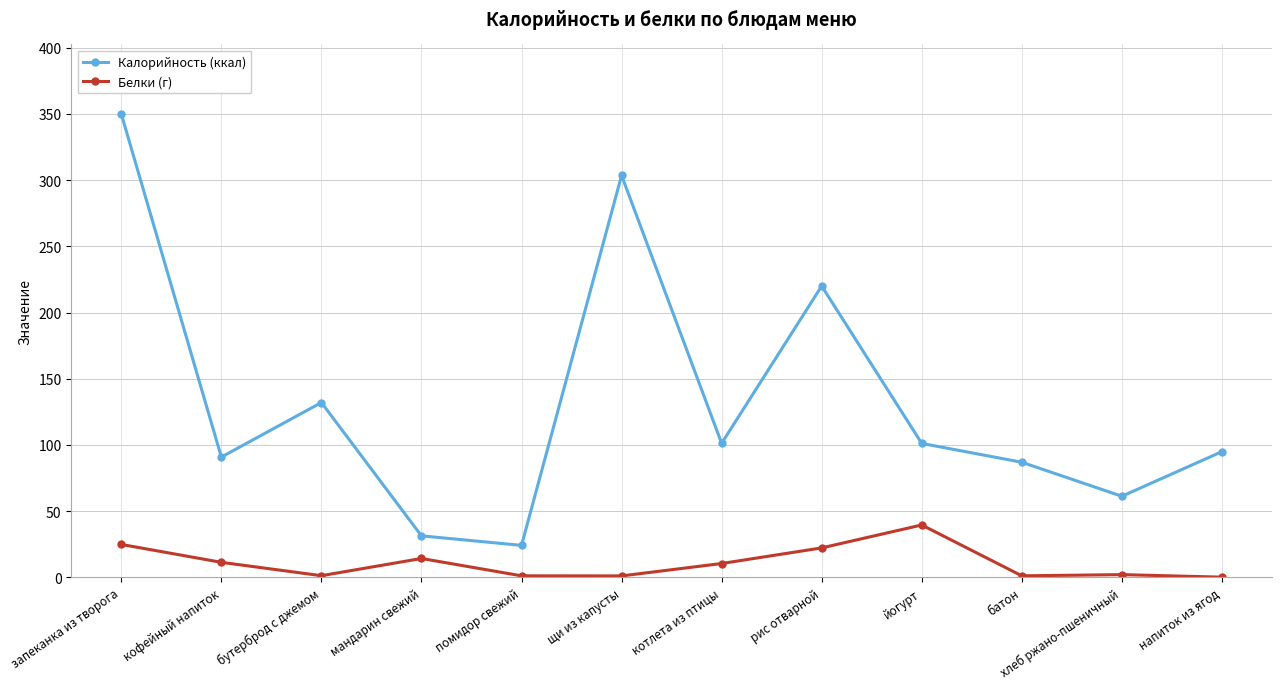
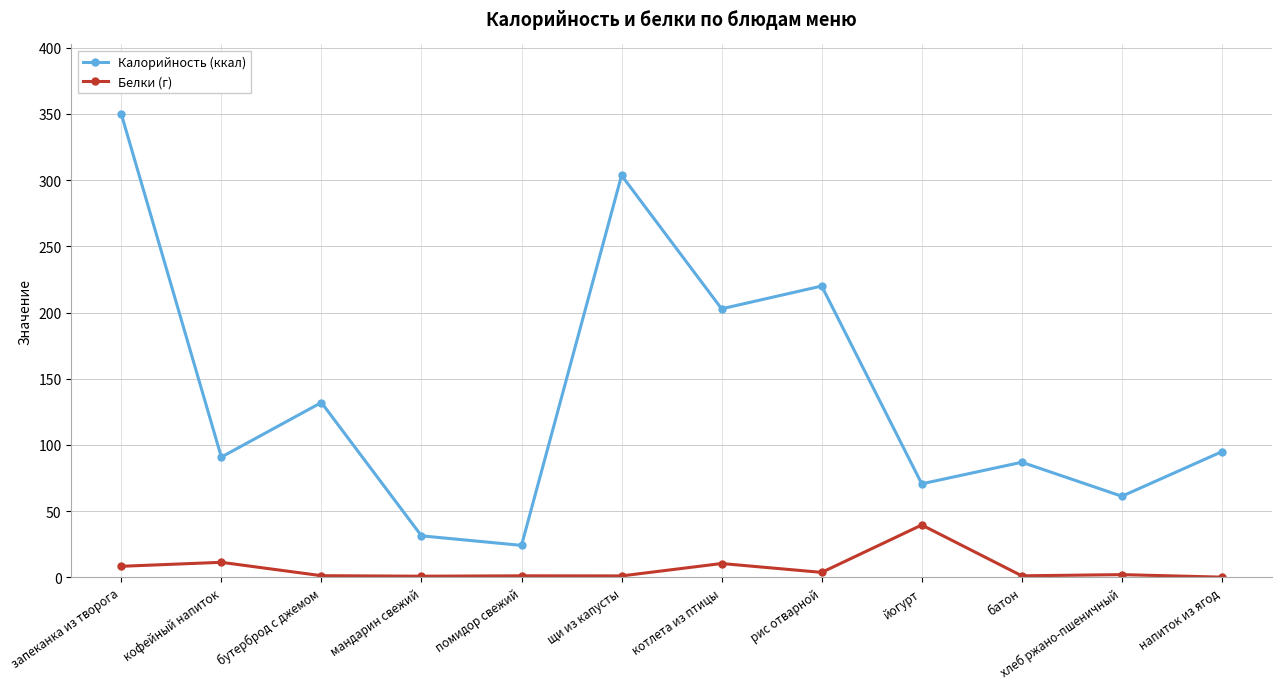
  {
    "Калорийность (ккал)": {
      "запеканка из творога": 350,
      "кофейный напиток": 91,
      "бутерброд с джемом": 132,
      "мандарин свежий": 31,
      "помидор свежий": 24,
      "щи из капусты": 304,
-     "котлета из птицы": 101,
+     "котлета из птицы": 203,
      "рис отварной": 220,
-     "йогурт": 101,
+     "йогурт": 71,
      "батон": 87,
      "хлеб ржано-пшеничный": 61,
      "напиток из ягод": 95
    },
    "Белки (г)": {
-     "запеканка из творога": 25,
+     "запеканка из творога": 8,
      "кофейный напиток": 11,
      "бутерброд с джемом": 1,
-     "мандарин свежий": 14,
+     "мандарин свежий": 1,
      "помидор свежий": 1,
      "щи из капусты": 1,
      "котлета из птицы": 10,
-     "рис отварной": 22,
+     "рис отварной": 4,
      "йогурт": 40,
      "батон": 1,
      "хлеб ржано-пшеничный": 2,
      "напиток из ягод": 0
    }
  }
